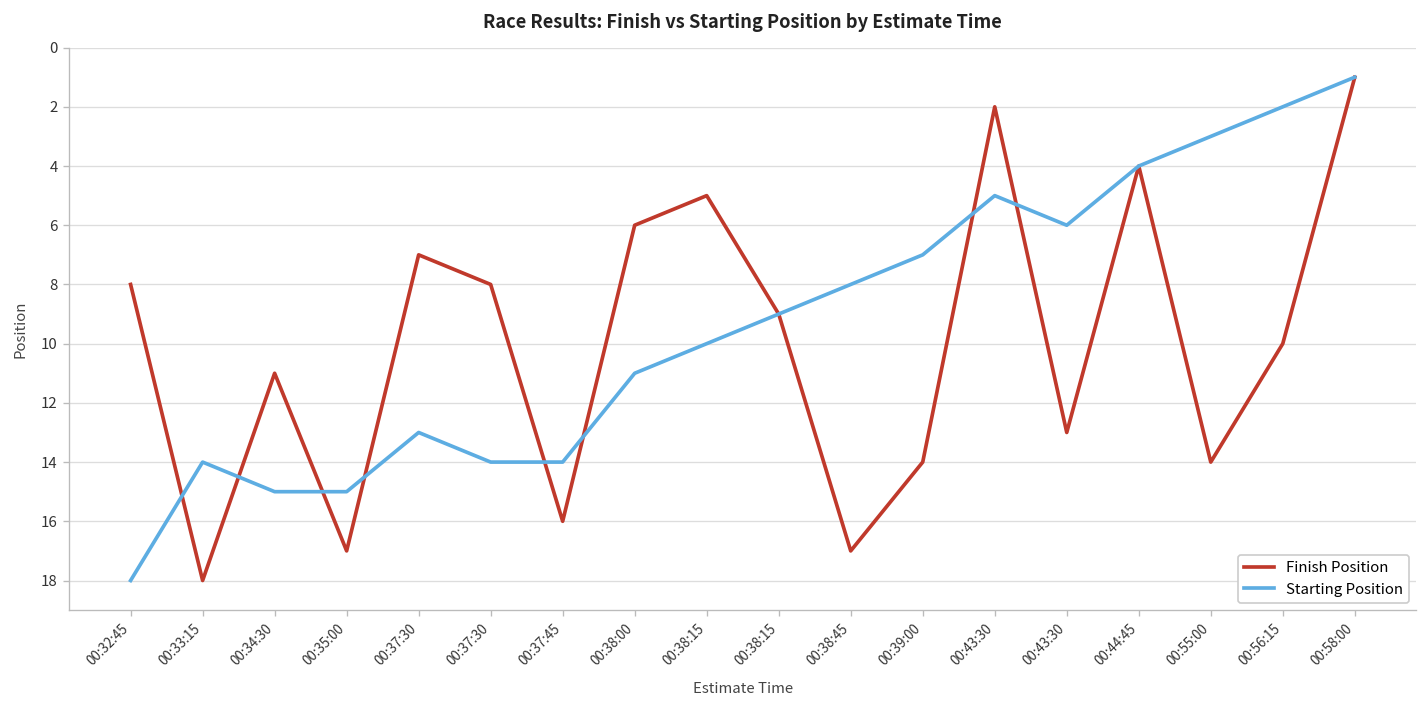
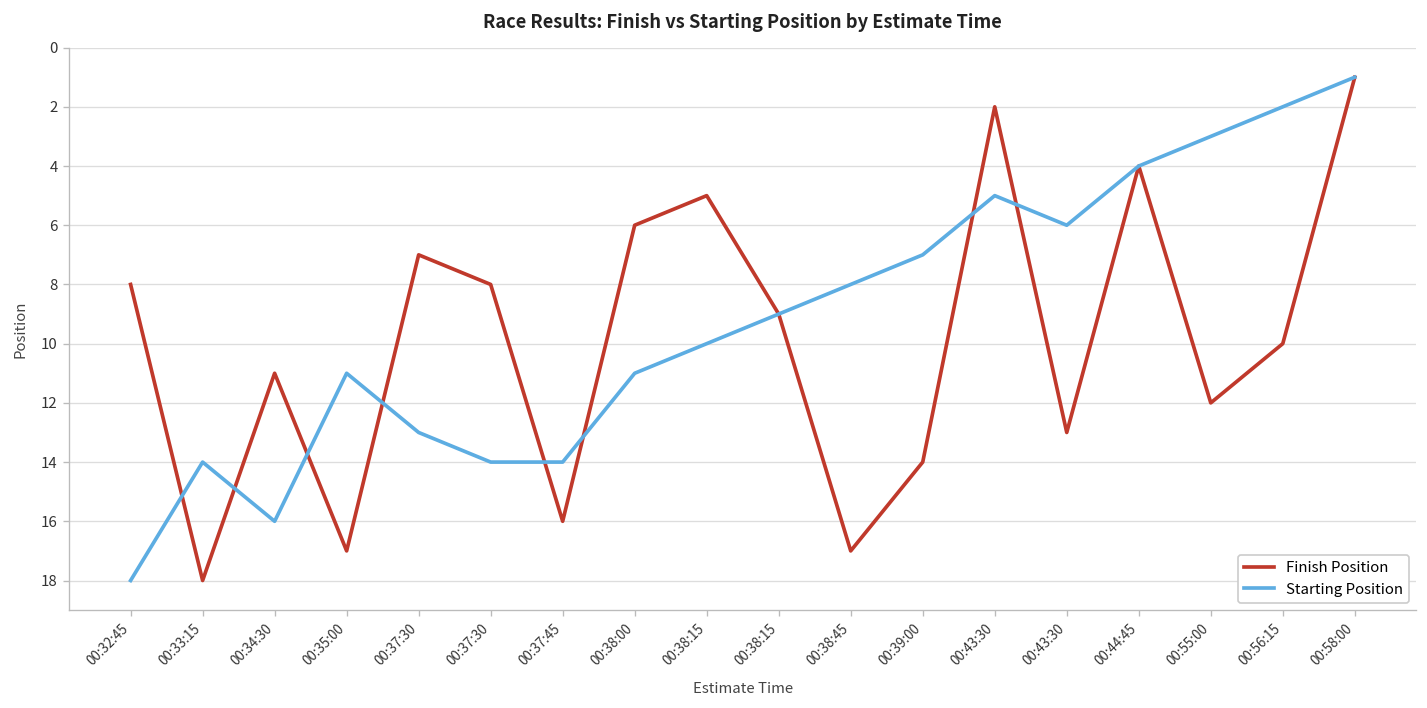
  {
    "Finish Position": {
      "00:32:45": 8,
      "00:33:15": 18,
      "00:34:30": 11,
      "00:35:00": 17,
      "00:37:45": 16,
      "00:38:00": 6,
      "00:38:45": 17,
      "00:39:00": 14,
-     "00:55:00": 14,
+     "00:55:00": 12,
      "00:56:15": 10
    },
    "Starting Position": {
      "00:32:45": 18,
      "00:33:15": 14,
-     "00:34:30": 15,
-     "00:35:00": 15,
+     "00:34:30": 16,
+     "00:35:00": 11,
      "00:37:45": 14,
      "00:38:00": 11,
      "00:38:45": 8,
      "00:39:00": 7,
      "00:55:00": 3,
      "00:56:15": 2
    }
  }
